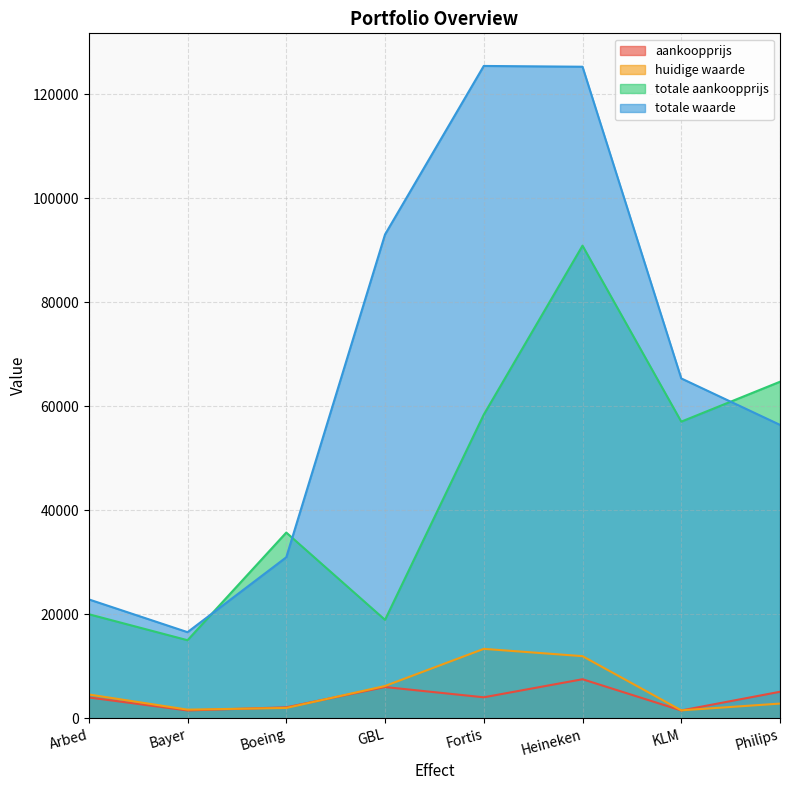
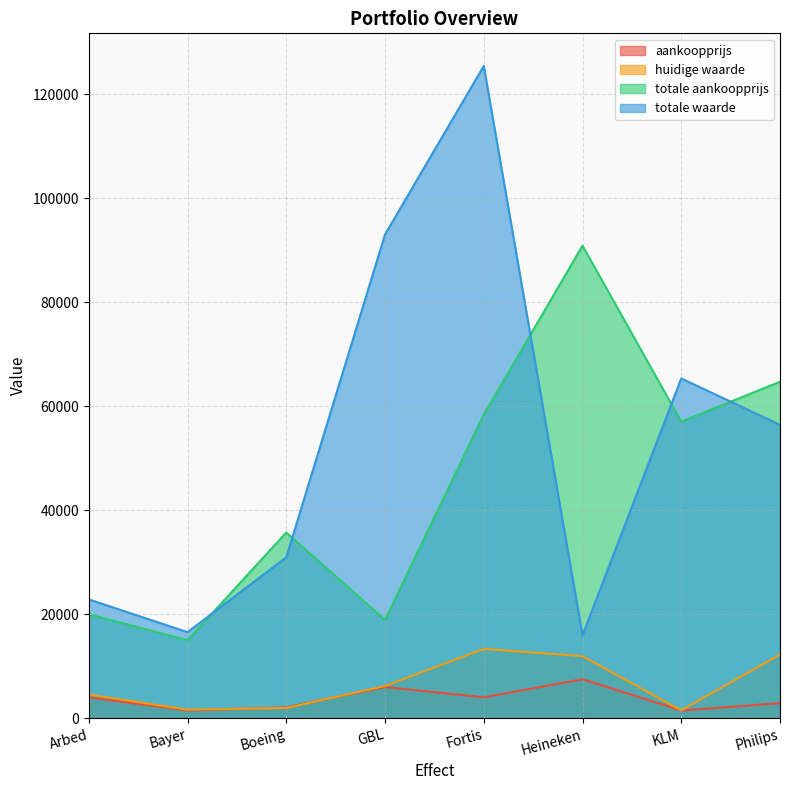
  {
    "aankoopprijs": {
      "Arbed": 4000,
      "Fortis": 4000,
      "Heineken": 8000,
-     "Philips": 5000
+     "Philips": 3000
    },
    "huidige waarde": {
      "Arbed": 5000,
      "Fortis": 13000,
      "Heineken": 12000,
-     "Philips": 3000
+     "Philips": 12000
    },
    "totale aankoopprijs": {
      "Arbed": 20000,
      "Bayer": 15000,
      "Boeing": 36000,
      "GBL": 19000,
      "Fortis": 58000,
      "Heineken": 91000,
      "KLM": 57000,
      "Philips": 65000
    },
    "totale waarde": {
      "Arbed": 23000,
      "Bayer": 17000,
      "Boeing": 31000,
      "GBL": 93000,
      "Fortis": 125000,
-     "Heineken": 125000,
+     "Heineken": 16000,
      "KLM": 65000,
      "Philips": 56000
    }
  }
